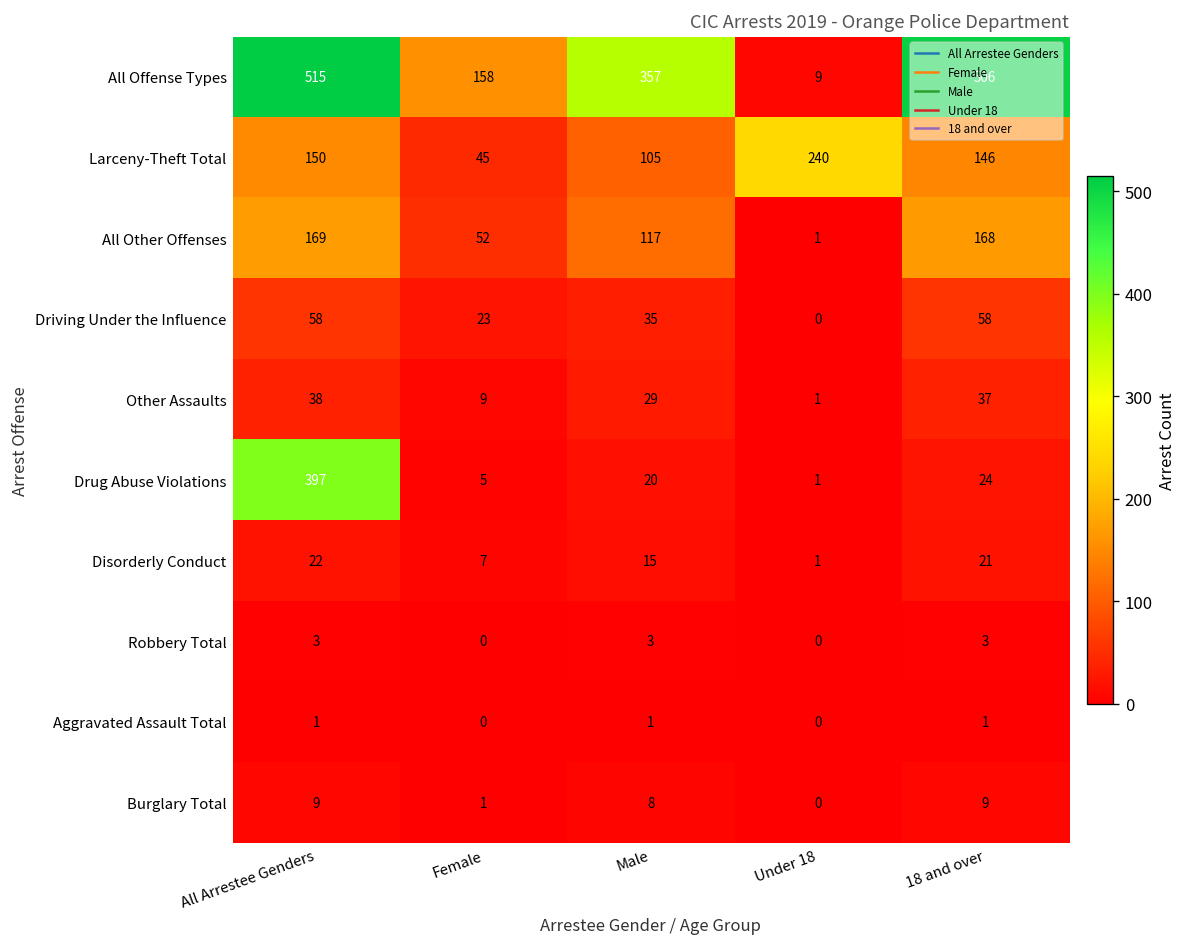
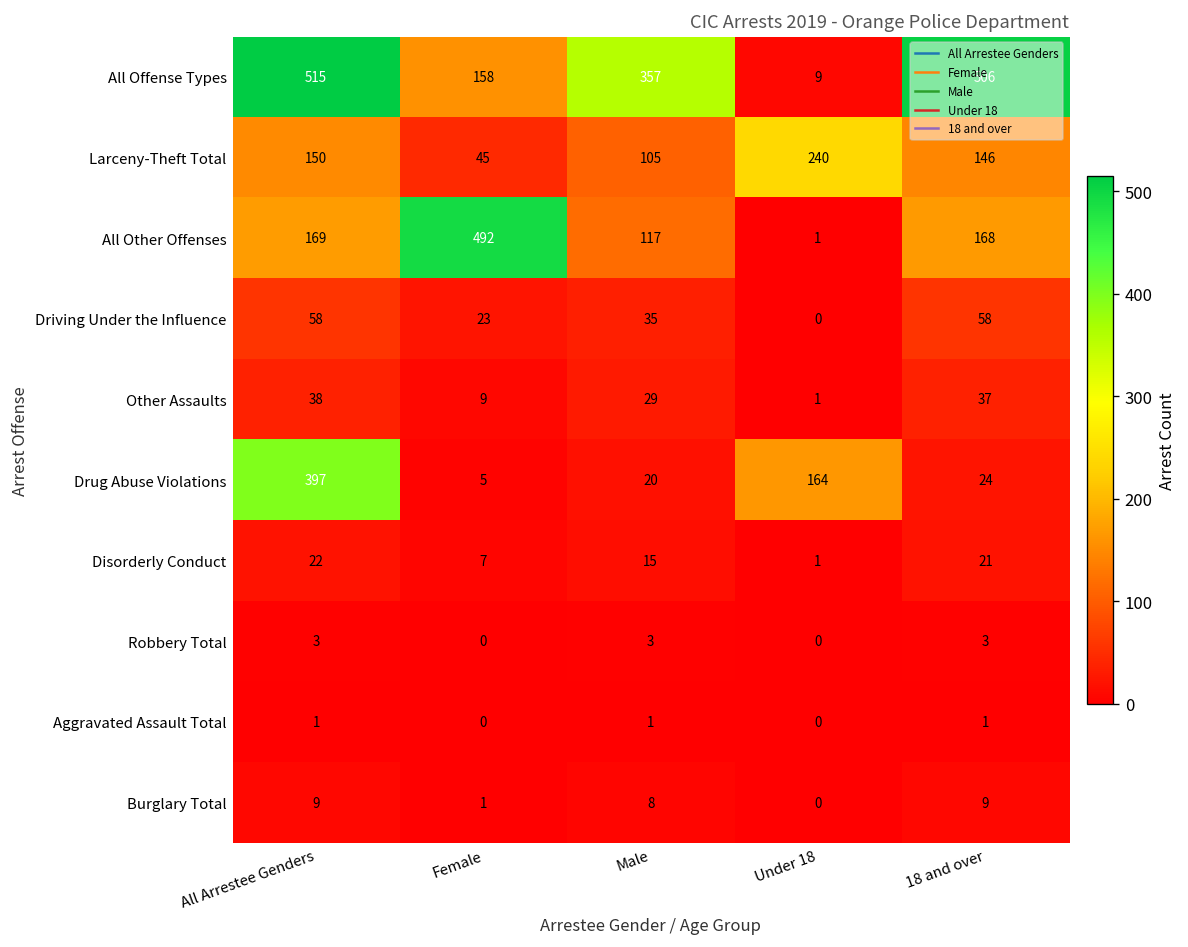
  {
    "All Offense Types": {
      "All Arrestee Genders": 515,
      "Female": 158,
      "Male": 357,
      "Under 18": 9
    },
    "Larceny-Theft Total": {
      "All Arrestee Genders": 150,
      "Female": 45,
      "Male": 105,
      "Under 18": 240,
      "18 and over": 146
    },
    "All Other Offenses": {
      "All Arrestee Genders": 169,
-     "Female": 52,
+     "Female": 492,
      "Male": 117,
      "Under 18": 1,
      "18 and over": 168
    },
    "Driving Under the Influence": {
      "All Arrestee Genders": 58,
      "Female": 23,
      "Male": 35,
      "Under 18": 0,
      "18 and over": 58
    },
    "Other Assaults": {
      "All Arrestee Genders": 38,
      "Female": 9,
      "Male": 29,
      "Under 18": 1,
      "18 and over": 37
    },
    "Drug Abuse Violations": {
      "All Arrestee Genders": 397,
      "Female": 5,
      "Male": 20,
-     "Under 18": 1,
+     "Under 18": 164,
      "18 and over": 24
    },
    "Disorderly Conduct": {
      "All Arrestee Genders": 22,
      "Female": 7,
      "Male": 15,
      "Under 18": 1,
      "18 and over": 21
    },
    "Robbery Total": {
      "All Arrestee Genders": 3,
      "Female": 0,
      "Male": 3,
      "Under 18": 0,
      "18 and over": 3
    },
    "Aggravated Assault Total": {
      "All Arrestee Genders": 1,
      "Female": 0,
      "Male": 1,
      "Under 18": 0,
      "18 and over": 1
    },
    "Burglary Total": {
      "All Arrestee Genders": 9,
      "Female": 1,
      "Male": 8,
      "Under 18": 0,
      "18 and over": 9
    }
  }
